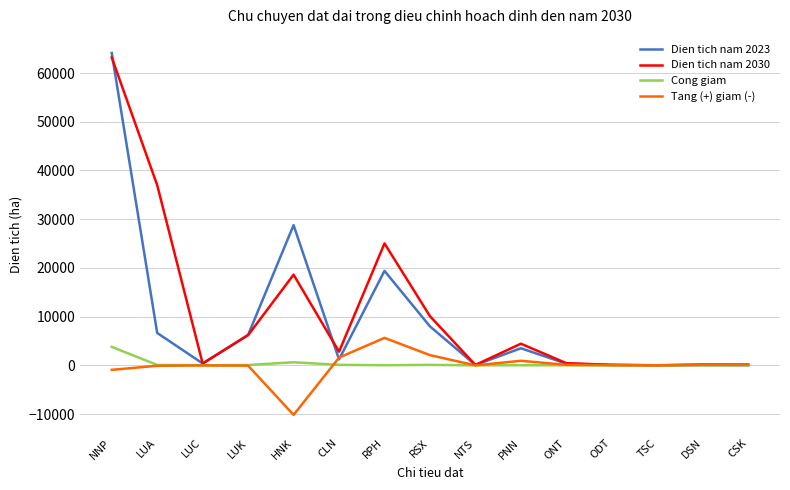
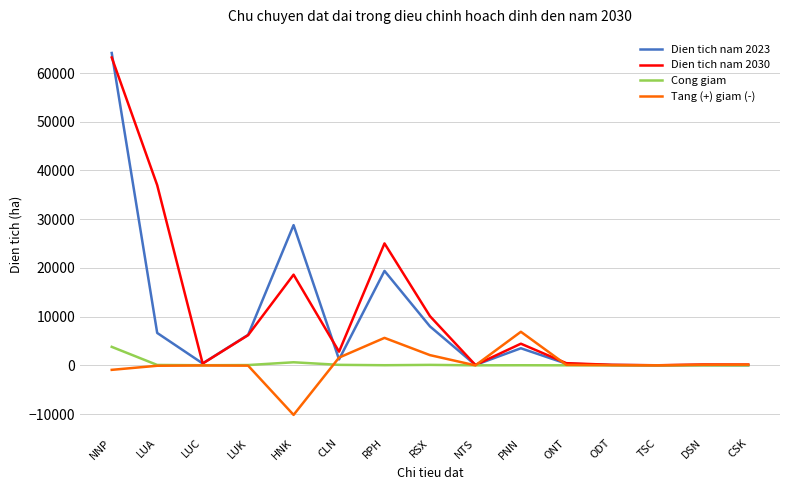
  {
    "Dien tich nam 2023": {
      "NNP": 64000,
      "LUA": 7000,
      "HNK": 29000,
      "RPH": 19000,
      "RSX": 8000,
      "PNN": 4000
    },
    "Dien tich nam 2030": {
      "NNP": 63000,
      "LUA": 37000,
      "HNK": 19000,
      "CLN": 3000,
      "RPH": 25000,
      "RSX": 10000,
      "PNN": 4000
    },
    "Cong giam": {
      "NNP": 4000,
      "HNK": 1000,
      "CLN": 0,
      "RPH": 0,
      "RSX": 0,
      "PNN": 0
    },
    "Tang (+) giam (-)": {
      "NNP": -1000,
      "HNK": -10000,
      "RPH": 6000,
      "RSX": 2000,
-     "PNN": 1000
+     "PNN": 7000
    }
  }
